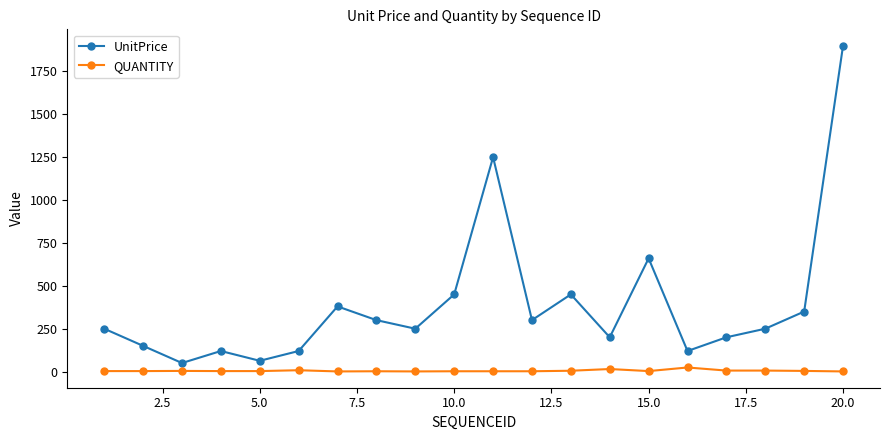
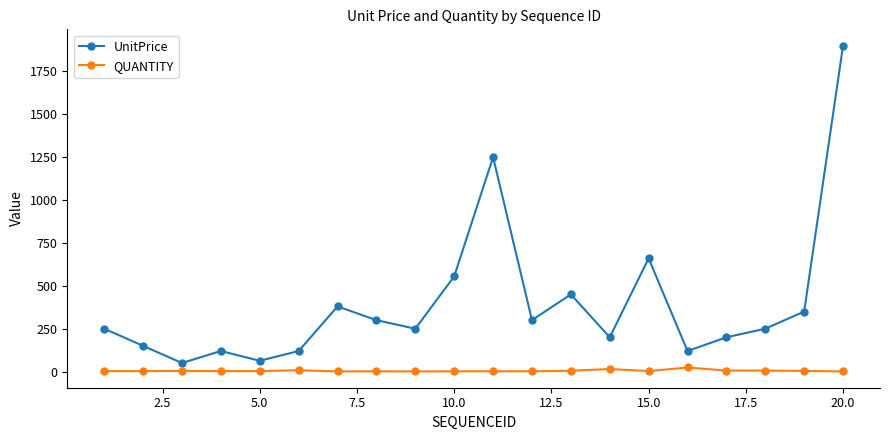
  {
    "UnitPrice": {
      "5.0": 60,
-     "10.0": 450,
+     "10.0": 560,
      "15.0": 660,
      "20.0": 1900
    },
    "QUANTITY": {
      "5.0": 0,
      "10.0": 0,
      "15.0": 0,
      "20.0": 0
    }
  }
